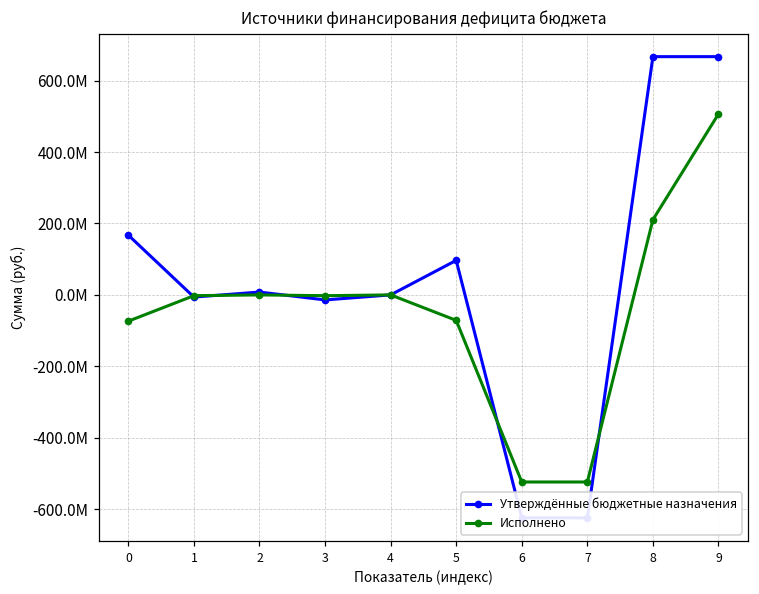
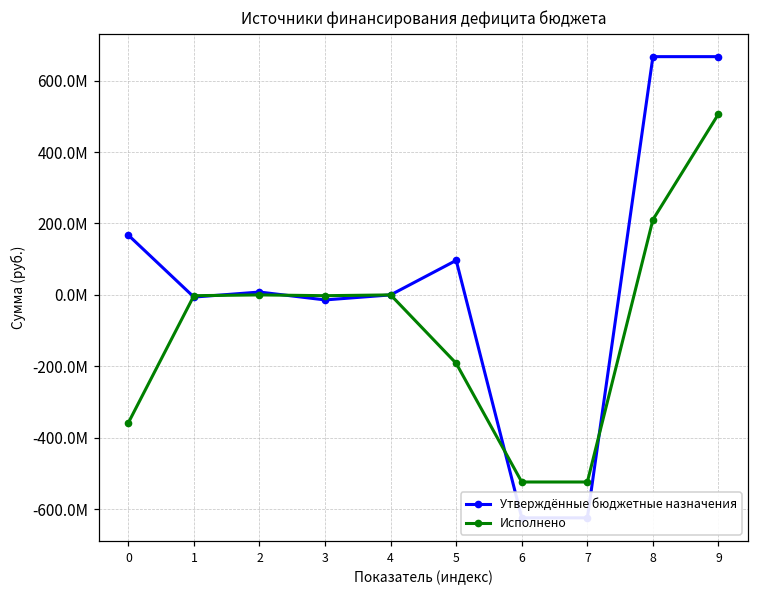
  {
    "Утверждённые бюджетные назначения": {
      "0": 170000000,
      "2": 10000000,
      "3": -10000000,
      "5": 100000000,
      "8": 670000000,
      "9": 670000000
    },
    "Исполнено": {
-     "0": -70000000,
+     "0": -360000000,
      "2": 0,
      "3": 0,
-     "5": -70000000,
+     "5": -190000000,
      "6": -520000000,
      "7": -520000000,
      "8": 210000000,
      "9": 510000000
    }
  }
